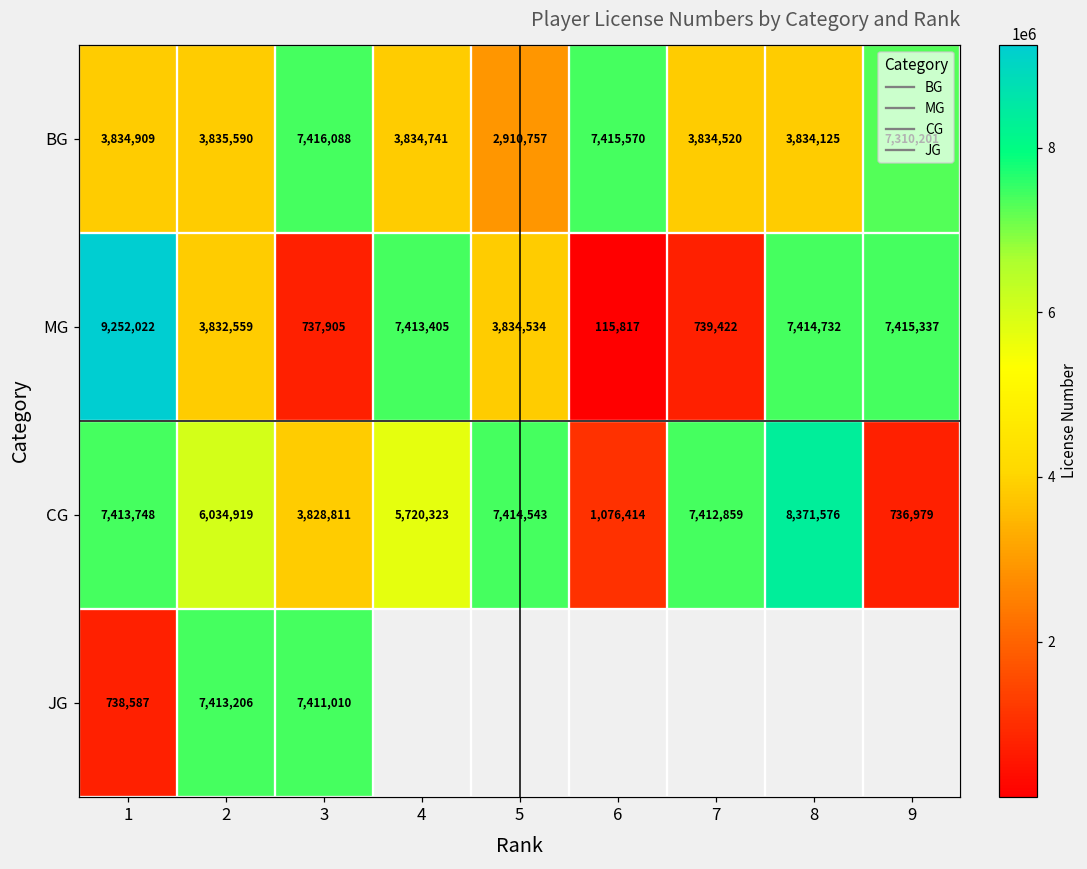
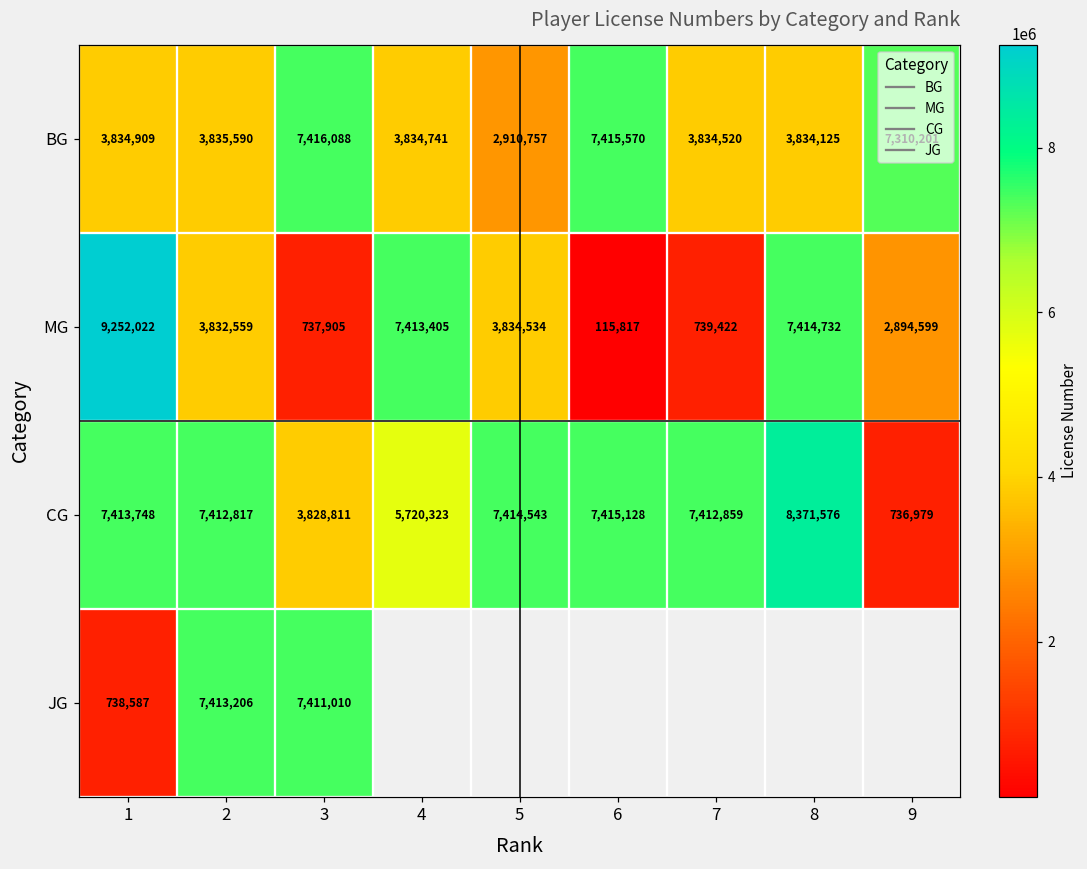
  {
    "BG": {
      "1": "3,834,909",
      "2": "3,835,590",
      "3": "7,416,088",
      "4": "3,834,741",
      "5": "2,910,757",
      "6": "7,415,570",
      "7": "3,834,520",
      "8": "3,834,125"
    },
    "MG": {
      "1": "9,252,022",
      "2": "3,832,559",
      "3": "737,905",
      "4": "7,413,405",
      "5": "3,834,534",
      "6": "115,817",
      "7": "739,422",
      "8": "7,414,732",
-     "9": "7,415,337"
+     "9": "2,894,599"
    },
    "CG": {
      "1": "7,413,748",
-     "2": "6,034,919",
+     "2": "7,412,817",
      "3": "3,828,811",
      "4": "5,720,323",
      "5": "7,414,543",
-     "6": "1,076,414",
+     "6": "7,415,128",
      "7": "7,412,859",
      "8": "8,371,576",
      "9": "736,979"
    },
    "JG": {
      "1": "738,587",
      "2": "7,413,206",
      "3": "7,411,010"
    }
  }
